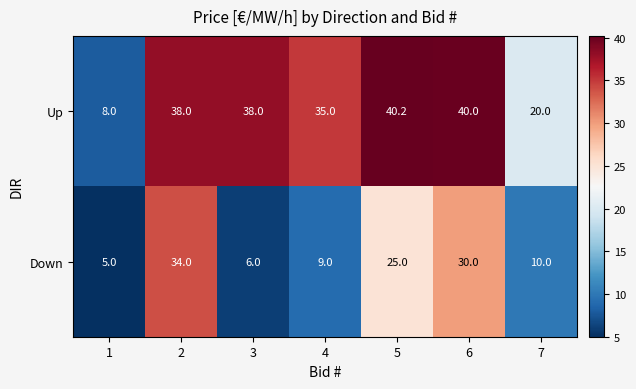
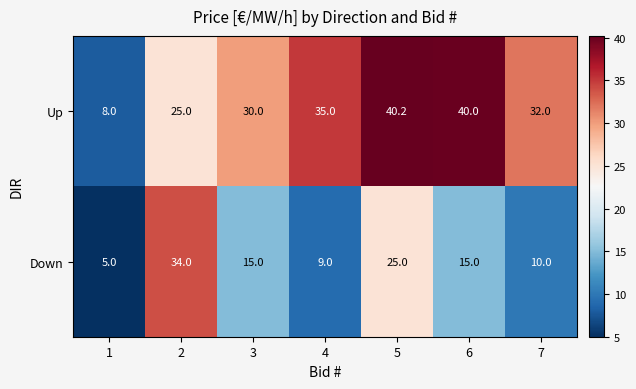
  {
    "Up": {
      "1": 8.0,
-     "2": 38.0,
-     "3": 38.0,
+     "2": 25.0,
+     "3": 30.0,
      "4": 35.0,
      "5": 40.2,
      "6": 40.0,
-     "7": 20.0
+     "7": 32.0
    },
    "Down": {
      "1": 5.0,
      "2": 34.0,
-     "3": 6.0,
+     "3": 15.0,
      "4": 9.0,
      "5": 25.0,
-     "6": 30.0,
+     "6": 15.0,
      "7": 10.0
    }
  }
